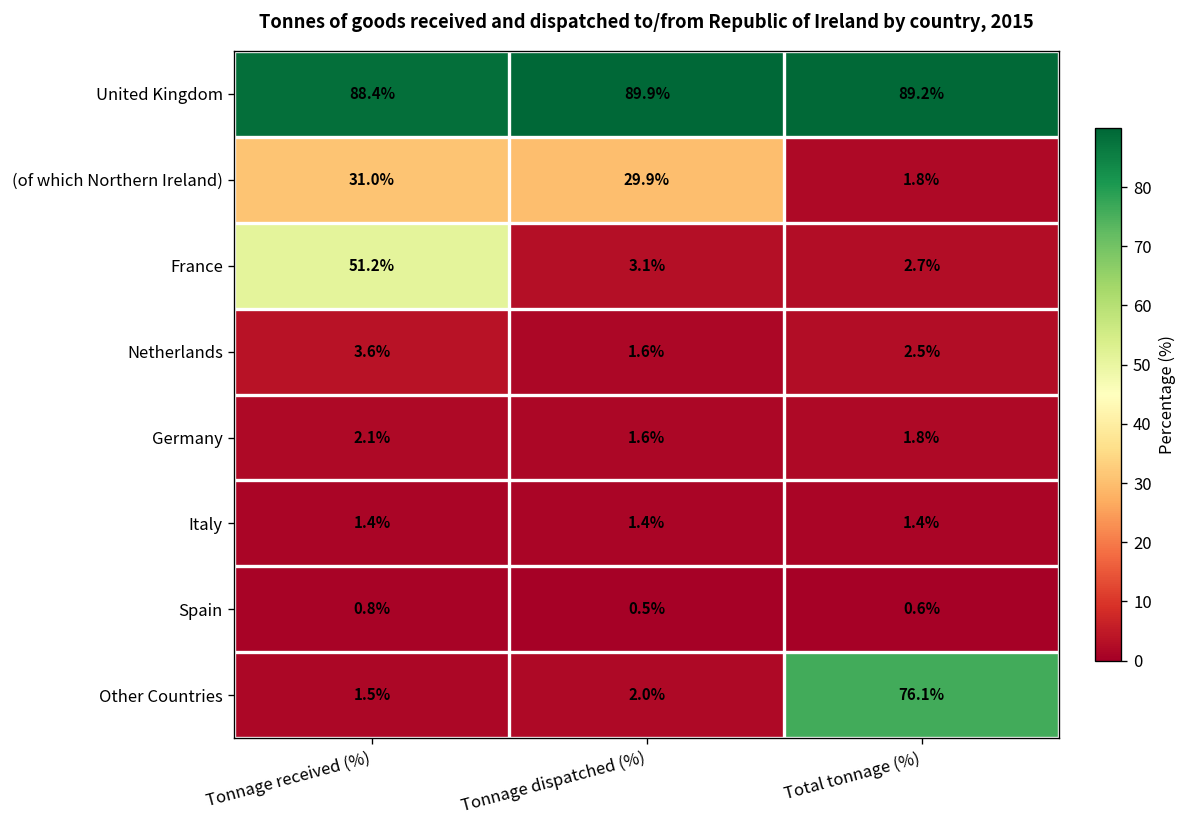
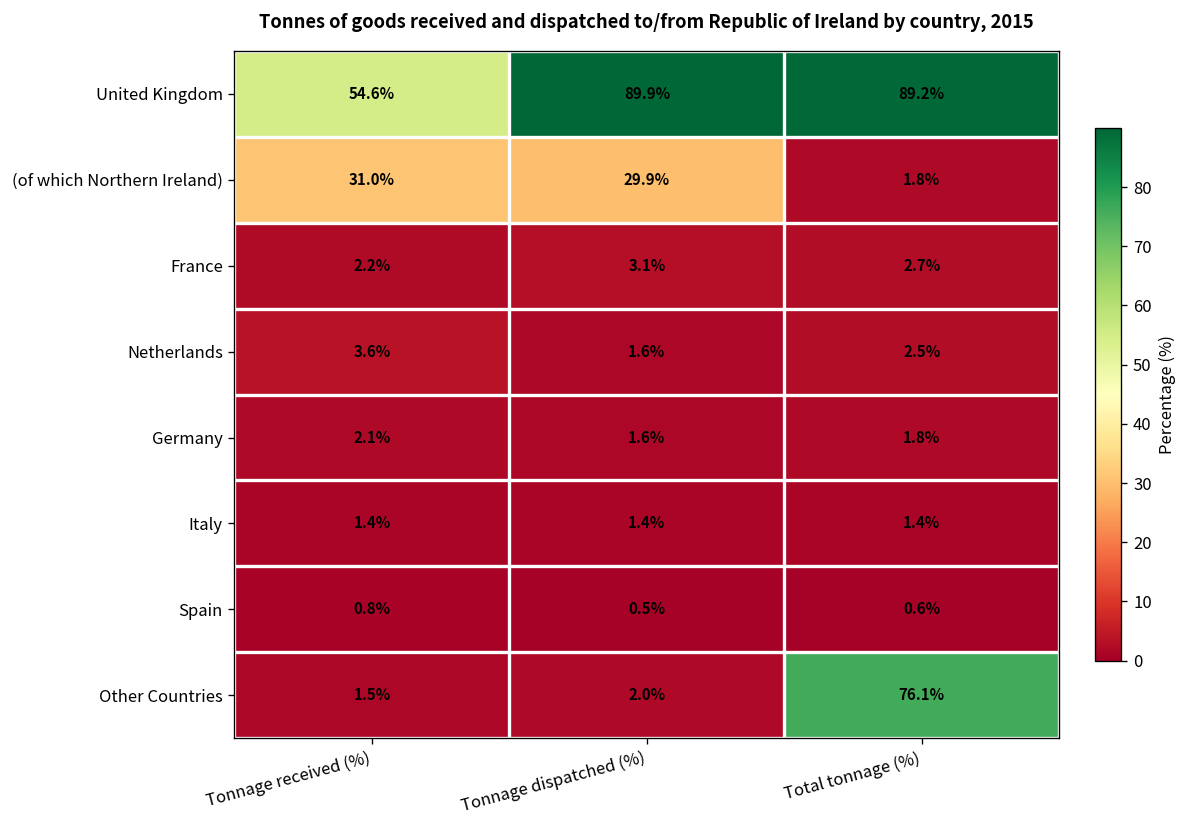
  {
    "United Kingdom": {
-     "Tonnage received (%)": "88.4%",
+     "Tonnage received (%)": "54.6%",
      "Tonnage dispatched (%)": "89.9%",
      "Total tonnage (%)": "89.2%"
    },
    "(of which Northern Ireland)": {
      "Tonnage received (%)": "31.0%",
      "Tonnage dispatched (%)": "29.9%",
      "Total tonnage (%)": "1.8%"
    },
    "France": {
-     "Tonnage received (%)": "51.2%",
+     "Tonnage received (%)": "2.2%",
      "Tonnage dispatched (%)": "3.1%",
      "Total tonnage (%)": "2.7%"
    },
    "Netherlands": {
      "Tonnage received (%)": "3.6%",
      "Tonnage dispatched (%)": "1.6%",
      "Total tonnage (%)": "2.5%"
    },
    "Germany": {
      "Tonnage received (%)": "2.1%",
      "Tonnage dispatched (%)": "1.6%",
      "Total tonnage (%)": "1.8%"
    },
    "Italy": {
      "Tonnage received (%)": "1.4%",
      "Tonnage dispatched (%)": "1.4%",
      "Total tonnage (%)": "1.4%"
    },
    "Spain": {
      "Tonnage received (%)": "0.8%",
      "Tonnage dispatched (%)": "0.5%",
      "Total tonnage (%)": "0.6%"
    },
    "Other Countries": {
      "Tonnage received (%)": "1.5%",
      "Tonnage dispatched (%)": "2.0%",
      "Total tonnage (%)": "76.1%"
    }
  }
